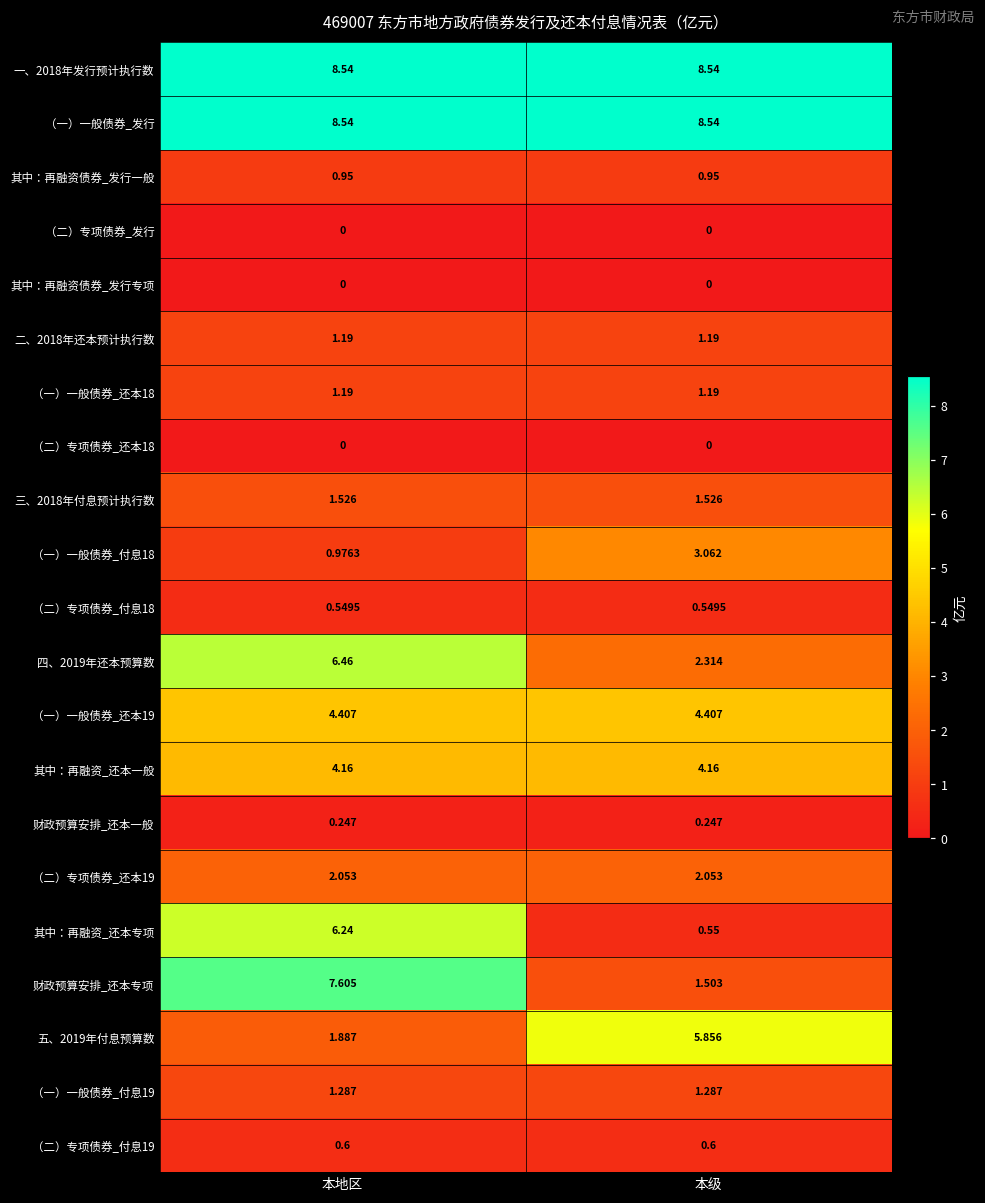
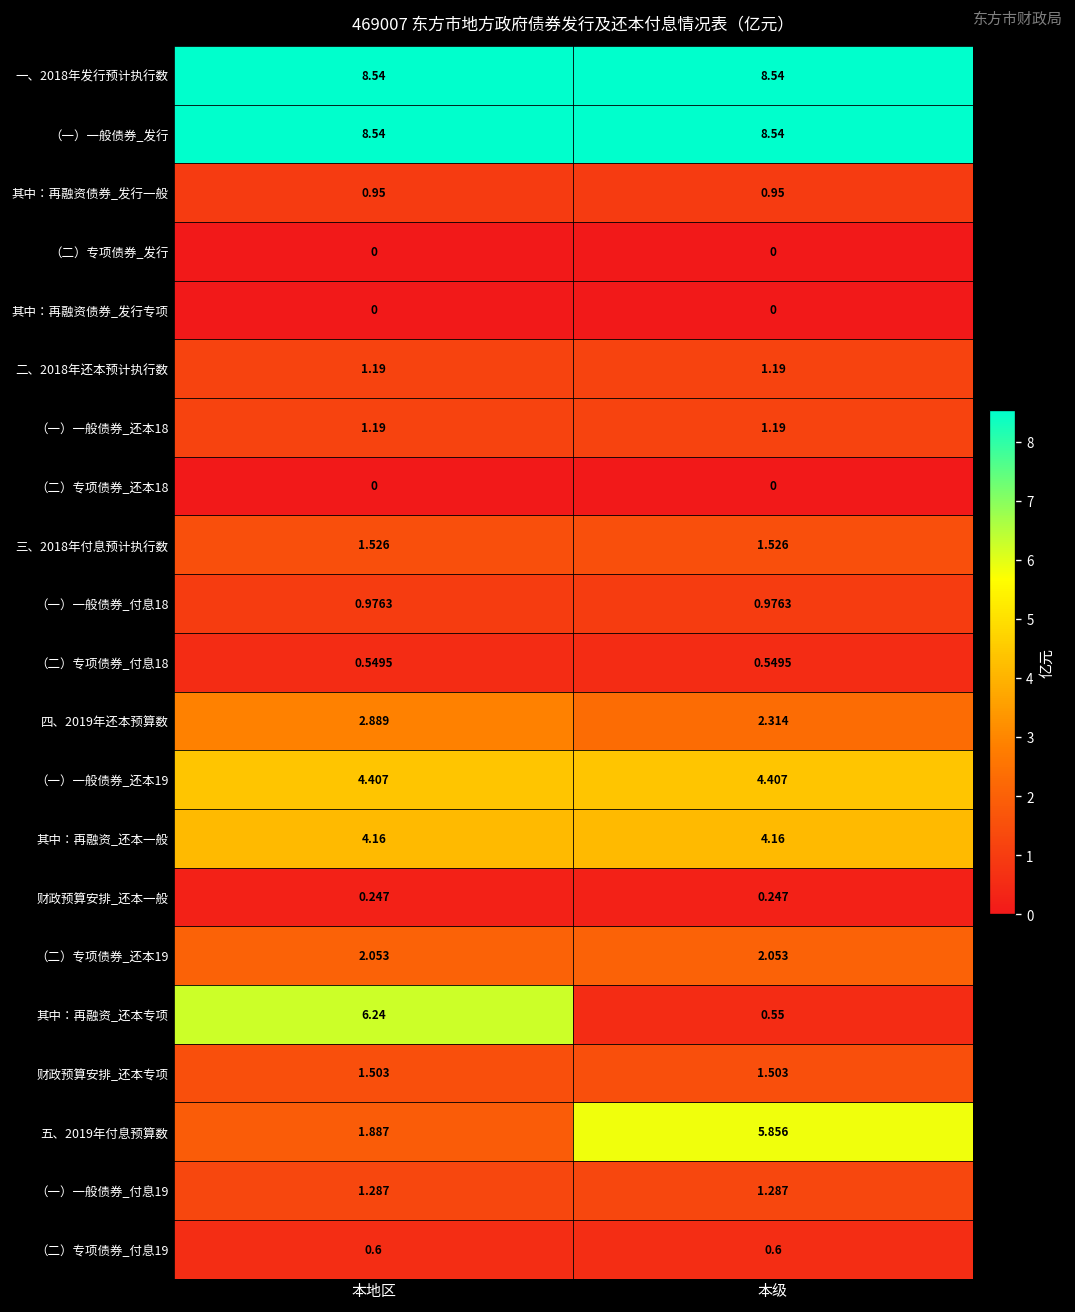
  {
    "一、2018年发行预计执行数": {
      "本地区": 8.54,
      "本级": 8.54
    },
    "（一）一般债券_发行": {
      "本地区": 8.54,
      "本级": 8.54
    },
    "其中：再融资债券_发行一般": {
      "本地区": 0.95,
      "本级": 0.95
    },
    "（二）专项债券_发行": {
      "本地区": 0,
      "本级": 0
    },
    "其中：再融资债券_发行专项": {
      "本地区": 0,
      "本级": 0
    },
    "二、2018年还本预计执行数": {
      "本地区": 1.19,
      "本级": 1.19
    },
    "（一）一般债券_还本18": {
      "本地区": 1.19,
      "本级": 1.19
    },
    "（二）专项债券_还本18": {
      "本地区": 0,
      "本级": 0
    },
    "三、2018年付息预计执行数": {
      "本地区": 1.526,
      "本级": 1.526
    },
    "（一）一般债券_付息18": {
      "本地区": 0.9763,
-     "本级": 3.062
+     "本级": 0.9763
    },
    "（二）专项债券_付息18": {
      "本地区": 0.5495,
      "本级": 0.5495
    },
    "四、2019年还本预算数": {
-     "本地区": 6.46,
+     "本地区": 2.889,
      "本级": 2.314
    },
    "（一）一般债券_还本19": {
      "本地区": 4.407,
      "本级": 4.407
    },
    "其中：再融资_还本一般": {
      "本地区": 4.16,
      "本级": 4.16
    },
    "财政预算安排_还本一般": {
      "本地区": 0.247,
      "本级": 0.247
    },
    "（二）专项债券_还本19": {
      "本地区": 2.053,
      "本级": 2.053
    },
    "其中：再融资_还本专项": {
      "本地区": 6.24,
      "本级": 0.55
    },
    "财政预算安排_还本专项": {
-     "本地区": 7.605,
+     "本地区": 1.503,
      "本级": 1.503
    },
    "五、2019年付息预算数": {
      "本地区": 1.887,
      "本级": 5.856
    },
    "（一）一般债券_付息19": {
      "本地区": 1.287,
      "本级": 1.287
    },
    "（二）专项债券_付息19": {
      "本地区": 0.6,
      "本级": 0.6
    }
  }
